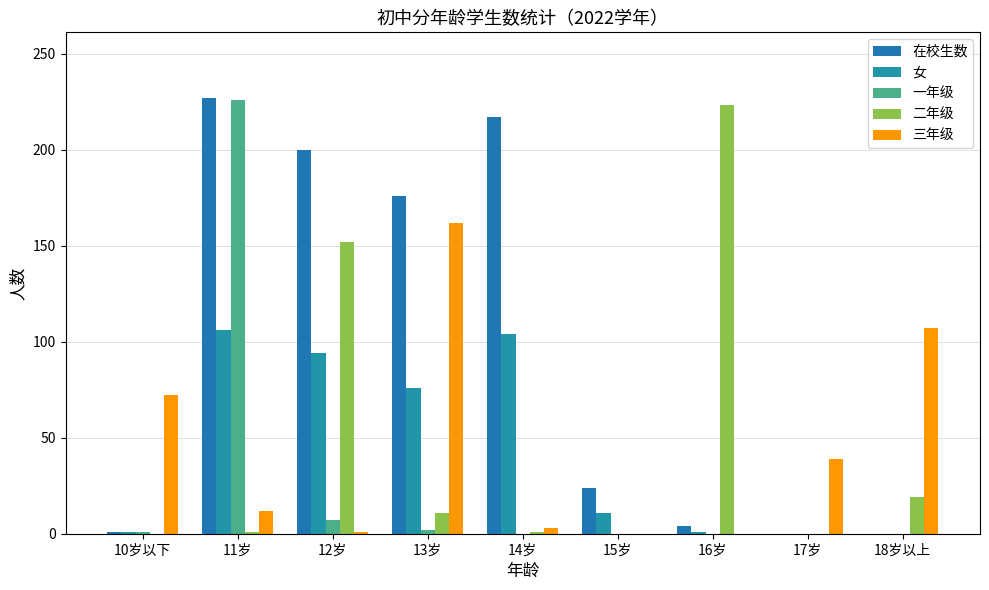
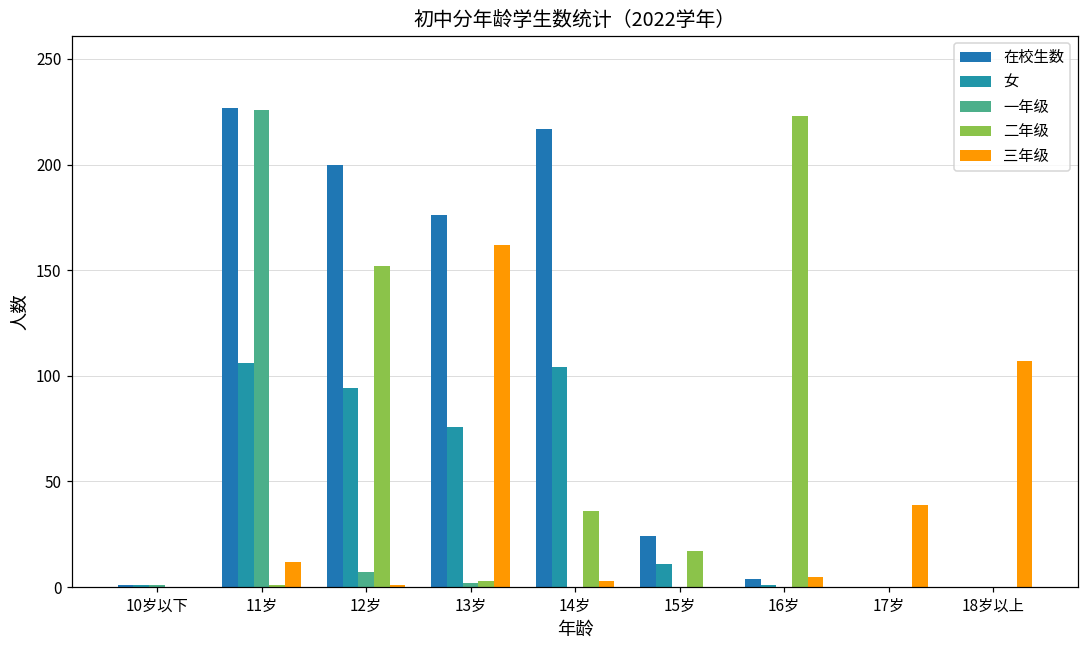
  {
    "二年级": {
      "10岁以下": 0,
      "12岁": 152,
-     "13岁": 11,
-     "14岁": 1,
-     "15岁": 0,
+     "13岁": 3,
+     "14岁": 36,
+     "15岁": 17,
      "16岁": 223,
      "17岁": 0,
-     "18岁以上": 19
+     "18岁以上": 0
    },
    "三年级": {
-     "10岁以下": 72,
+     "10岁以下": 0,
      "11岁": 12,
      "13岁": 162,
      "14岁": 3,
      "15岁": 0,
-     "16岁": 0,
+     "16岁": 5,
      "17岁": 39,
      "18岁以上": 107
    }
  }
